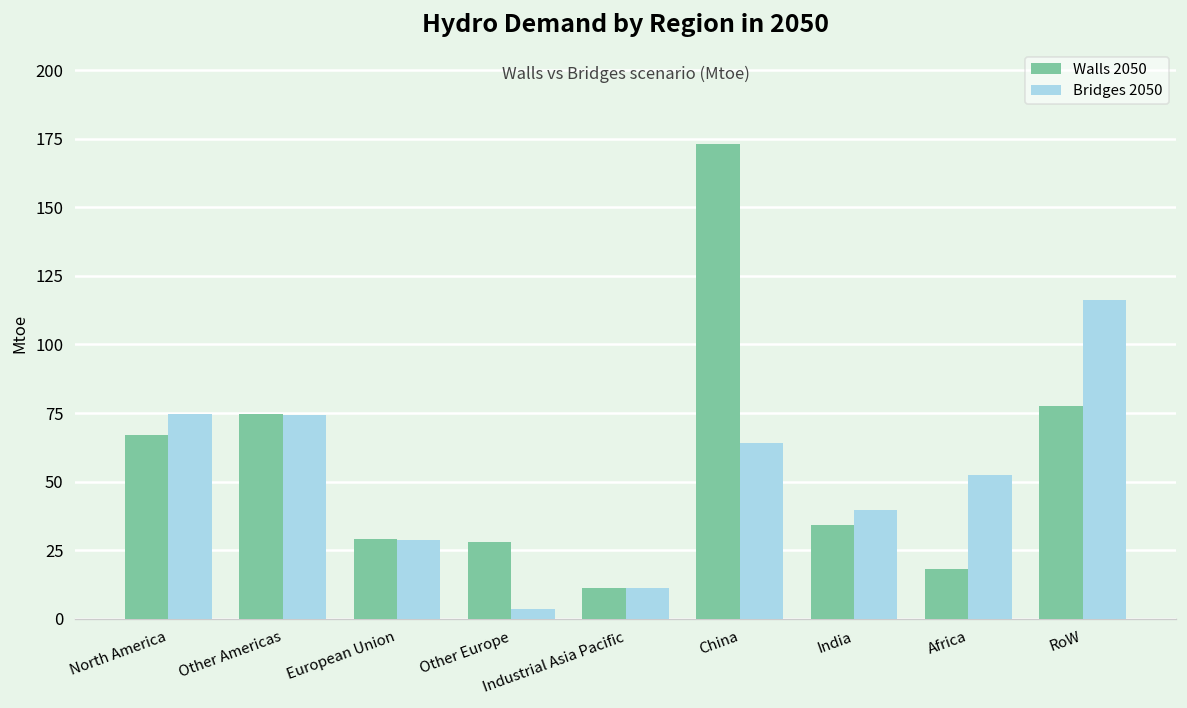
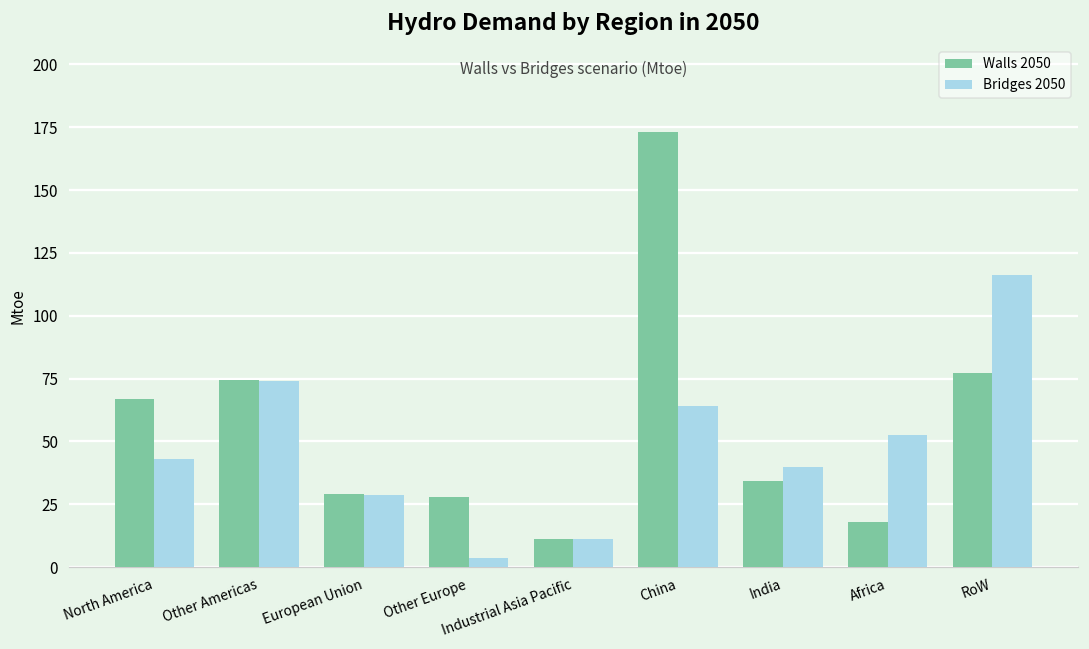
  {
    "Walls 2050": {
      "North America": 67,
      "Other Americas": 75,
      "European Union": 29,
      "Other Europe": 28,
      "Industrial Asia Pacific": 11,
      "China": 173,
      "India": 34,
      "Africa": 18,
      "RoW": 77
    },
    "Bridges 2050": {
-     "North America": 75,
+     "North America": 43,
      "Other Americas": 74,
      "European Union": 29,
      "Other Europe": 4,
      "Industrial Asia Pacific": 11,
      "China": 64,
      "India": 40,
      "Africa": 52,
      "RoW": 116
    }
  }
